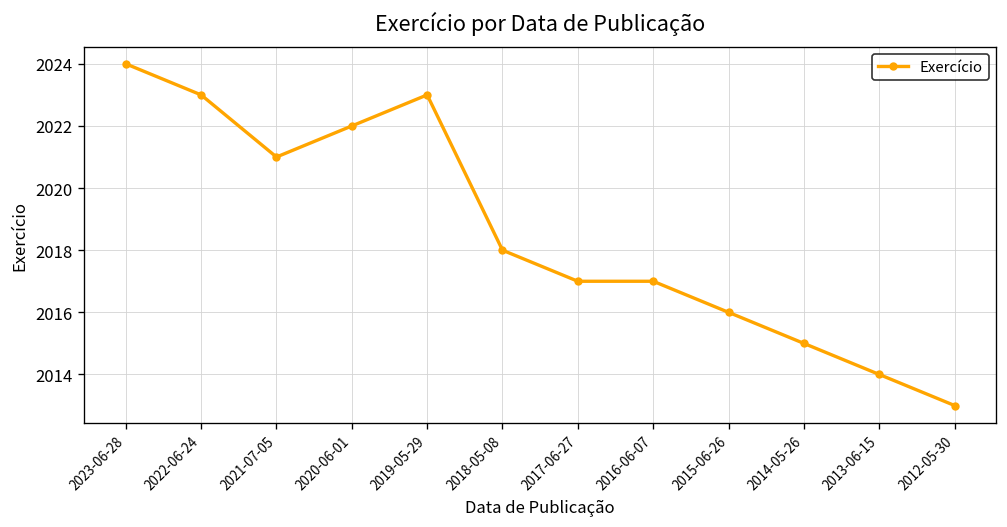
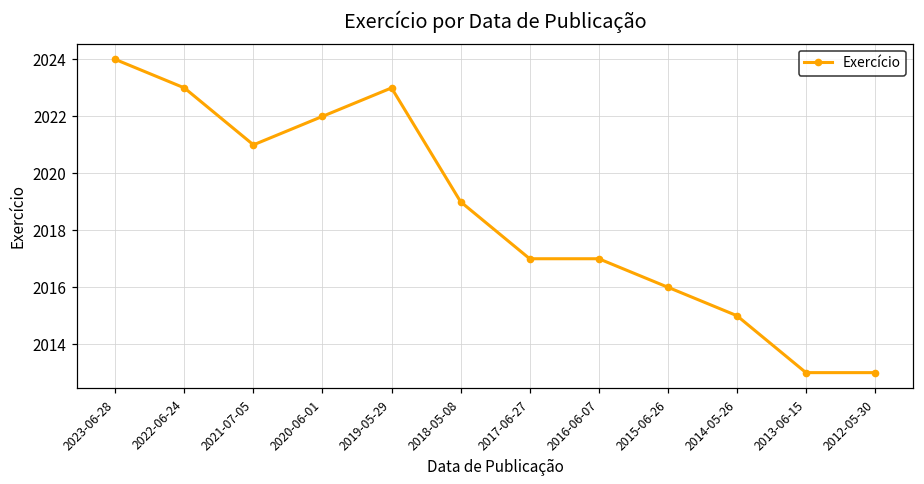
  {
    "2023-06-28": 2024,
    "2022-06-24": 2023,
    "2021-07-05": 2021,
    "2020-06-01": 2022,
    "2019-05-29": 2023,
-   "2018-05-08": 2018,
+   "2018-05-08": 2019,
    "2017-06-27": 2017,
    "2016-06-07": 2017,
    "2015-06-26": 2016,
    "2014-05-26": 2015,
-   "2013-06-15": 2014,
+   "2013-06-15": 2013,
    "2012-05-30": 2013
  }
